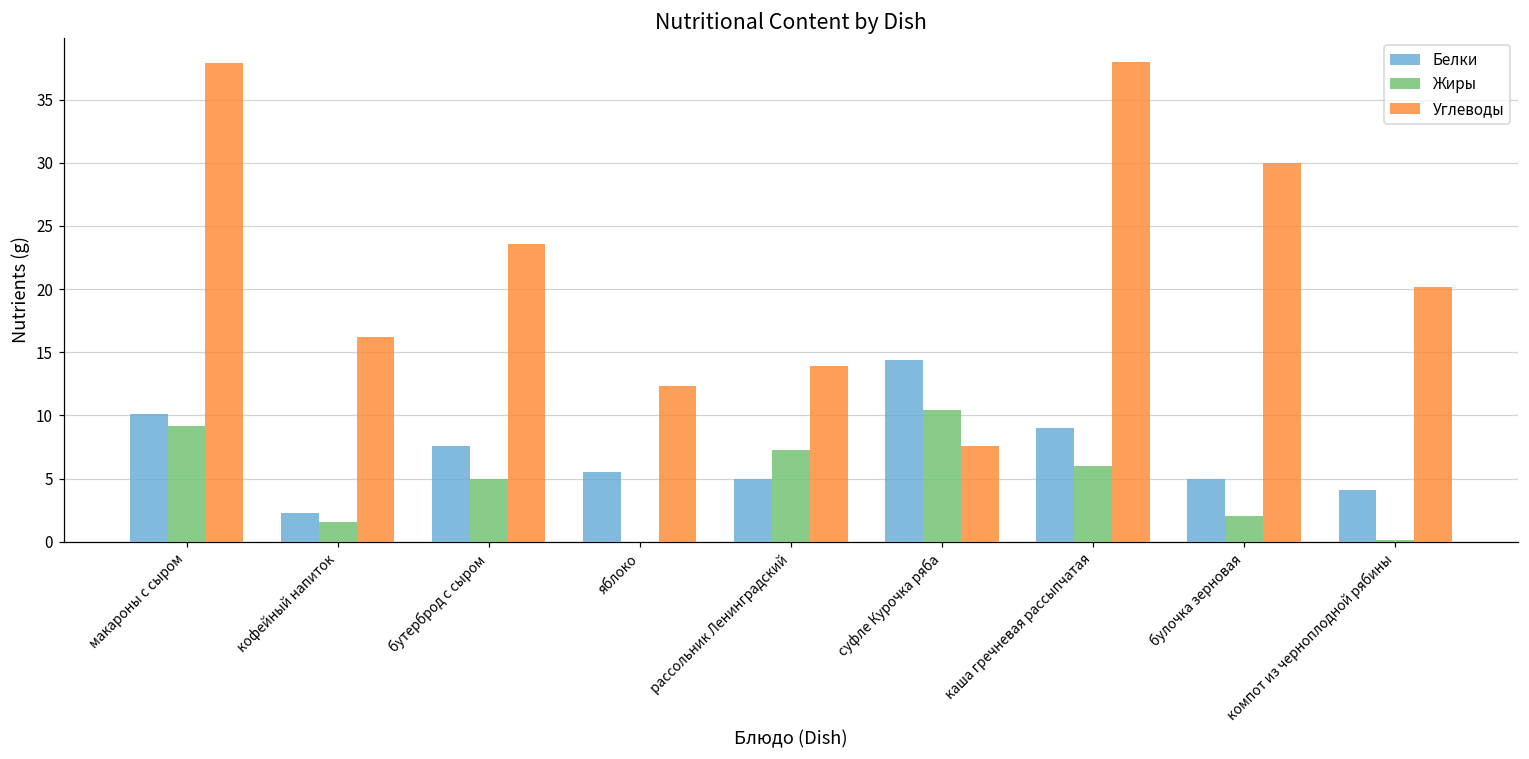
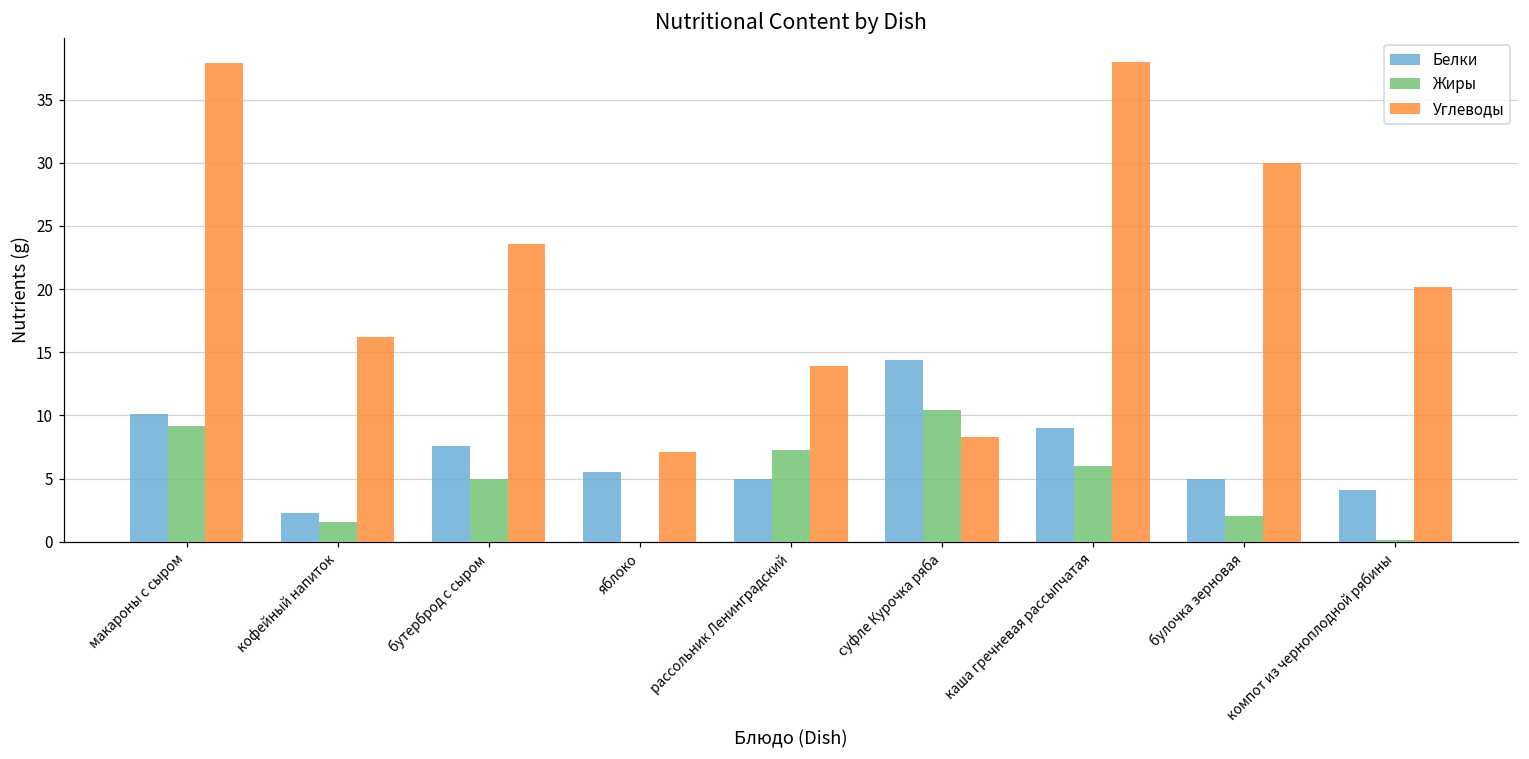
  {
    "Белки": {
      "макароны с сыром": 10.1,
      "кофейный напиток": 2.3,
      "бутерброд с сыром": 7.6,
      "яблоко": 5.5,
      "рассольник Ленинградский": 5.0,
      "суфле Курочка ряба": 14.4,
      "каша гречневая рассыпчатая": 9.0,
      "булочка зерновая": 5.0,
      "компот из черноплодной рябины": 4.1
    },
    "Жиры": {
      "макароны с сыром": 9.2,
      "кофейный напиток": 1.6,
      "бутерброд с сыром": 5.0,
      "яблоко": 0.0,
      "рассольник Ленинградский": 7.3,
      "суфле Курочка ряба": 10.4,
      "каша гречневая рассыпчатая": 6.0,
      "булочка зерновая": 2.0
    },
    "Углеводы": {
      "макароны с сыром": 37.9,
      "кофейный напиток": 16.2,
      "бутерброд с сыром": 23.6,
-     "яблоко": 12.3,
+     "яблоко": 7.1,
      "рассольник Ленинградский": 13.9,
-     "суфле Курочка ряба": 7.6,
+     "суфле Курочка ряба": 8.3,
      "каша гречневая рассыпчатая": 38.0,
      "булочка зерновая": 30.0,
      "компот из черноплодной рябины": 20.2
    }
  }
